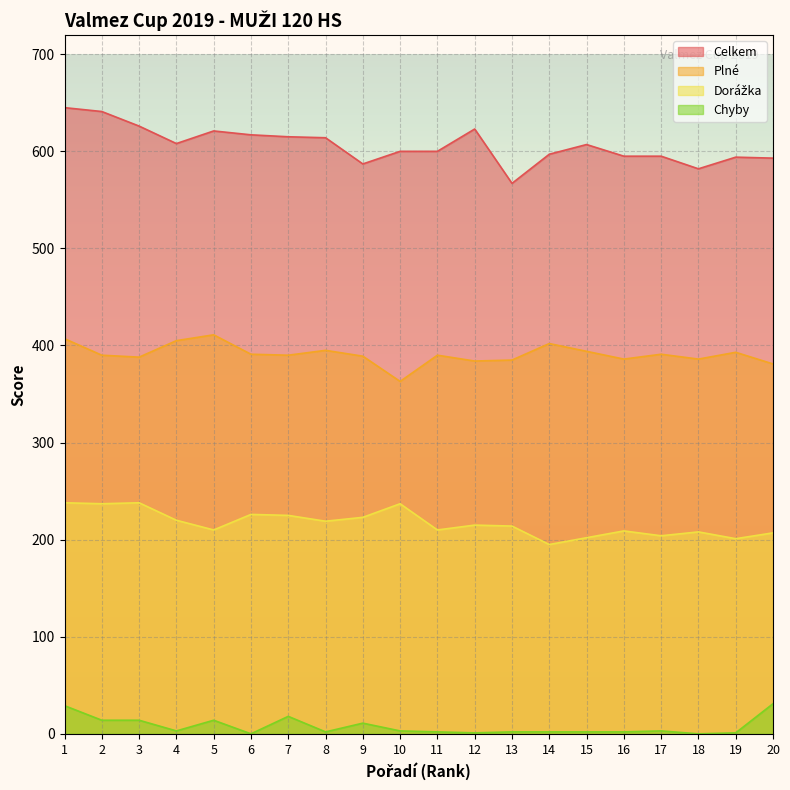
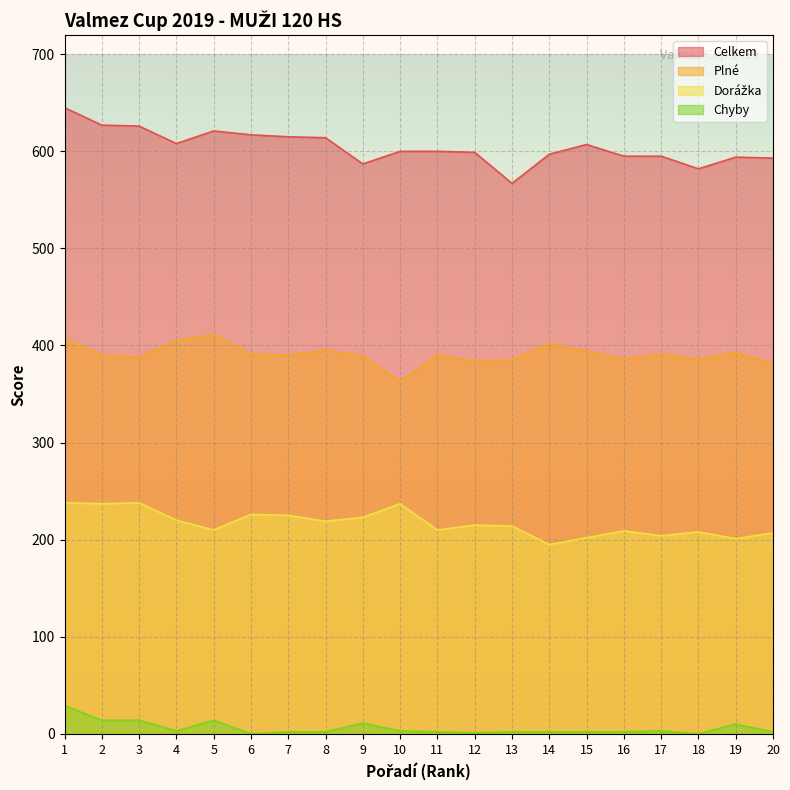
  {
    "Celkem": {
      "1": 650,
-     "2": 640,
+     "2": 630,
      "3": 630,
      "4": 610,
      "5": 620,
      "6": 620,
      "7": 620,
      "8": 610,
      "9": 590,
      "10": 600,
      "11": 600,
-     "12": 620,
+     "12": 600,
      "13": 570,
      "14": 600,
      "15": 610,
      "16": 600,
      "17": 600,
      "18": 580,
      "19": 590,
      "20": 590
    },
    "Chyby": {
      "1": 30,
      "2": 10,
      "3": 10,
      "4": 0,
      "5": 10,
      "6": 0,
-     "7": 20,
+     "7": 0,
      "8": 0,
      "9": 10,
      "10": 0,
      "11": 0,
      "12": 0,
      "13": 0,
      "14": 0,
      "15": 0,
      "16": 0,
      "17": 0,
      "18": 0,
-     "19": 0,
-     "20": 30
+     "19": 10,
+     "20": 0
    }
  }
